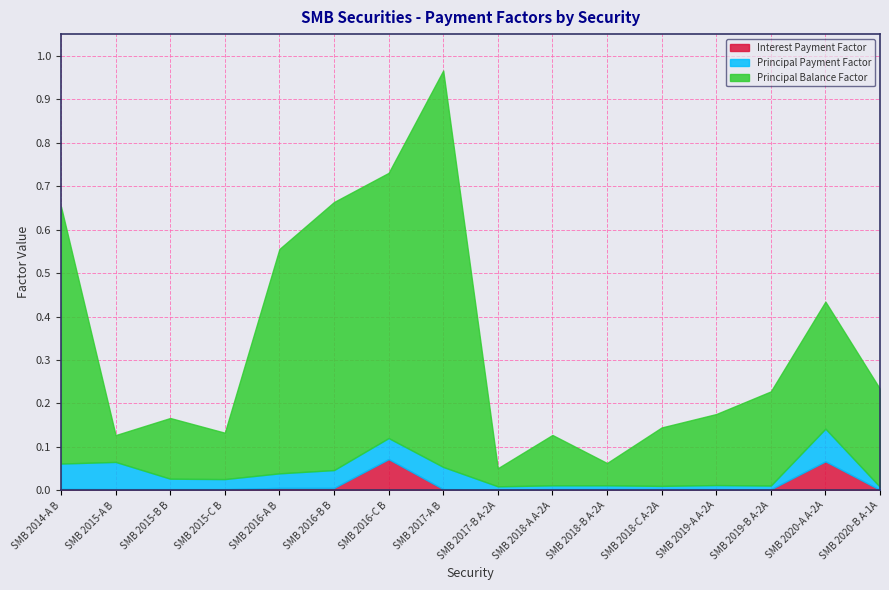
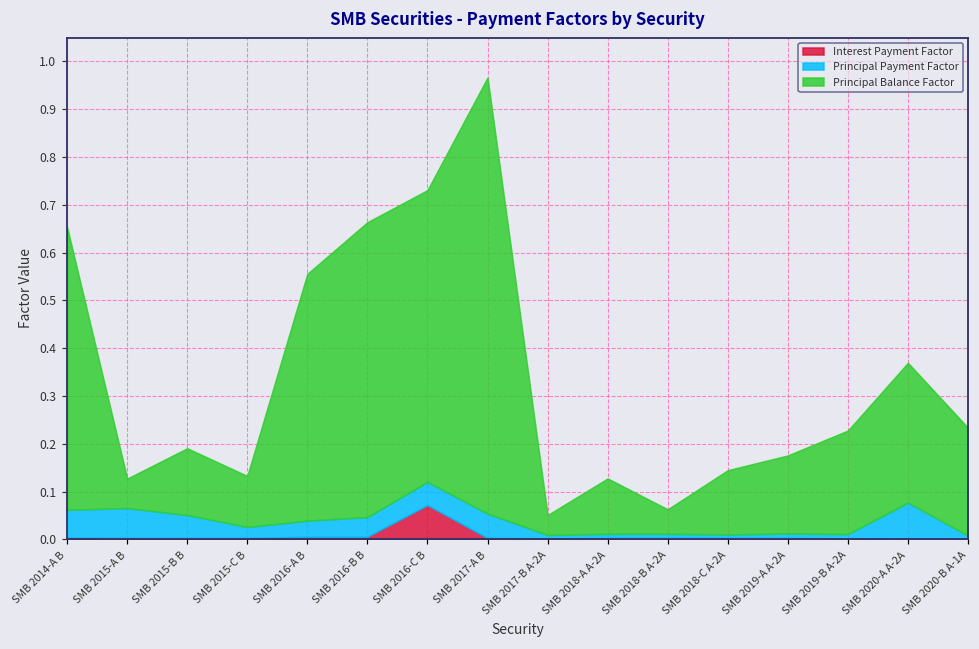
  {
    "Interest Payment Factor": {
      "SMB 2016-C B": 0.07,
-     "SMB 2020-A A-2A": 0.07
+     "SMB 2020-A A-2A": 0.00
    },
    "Principal Payment Factor": {
      "SMB 2014-A B": 0.06,
      "SMB 2015-A B": 0.06,
-     "SMB 2015-B B": 0.02,
+     "SMB 2015-B B": 0.05,
      "SMB 2015-C B": 0.02,
      "SMB 2016-A B": 0.03,
      "SMB 2016-B B": 0.04,
      "SMB 2016-C B": 0.05,
      "SMB 2017-A B": 0.05,
      "SMB 2017-B A-2A": 0.01,
      "SMB 2018-A A-2A": 0.01,
      "SMB 2018-B A-2A": 0.01,
      "SMB 2018-C A-2A": 0.01,
      "SMB 2019-A A-2A": 0.01,
      "SMB 2019-B A-2A": 0.01,
      "SMB 2020-A A-2A": 0.08,
      "SMB 2020-B A-1A": 0.01
    },
    "Principal Balance Factor": {
      "SMB 2014-A B": 0.59,
      "SMB 2015-A B": 0.06,
      "SMB 2015-B B": 0.14,
      "SMB 2015-C B": 0.11,
      "SMB 2016-A B": 0.52,
      "SMB 2016-B B": 0.62,
      "SMB 2016-C B": 0.61,
      "SMB 2017-A B": 0.91,
      "SMB 2017-B A-2A": 0.04,
      "SMB 2018-A A-2A": 0.12,
      "SMB 2018-B A-2A": 0.05,
      "SMB 2018-C A-2A": 0.13,
      "SMB 2019-A A-2A": 0.16,
      "SMB 2019-B A-2A": 0.22,
      "SMB 2020-A A-2A": 0.29,
      "SMB 2020-B A-1A": 0.23
    }
  }
